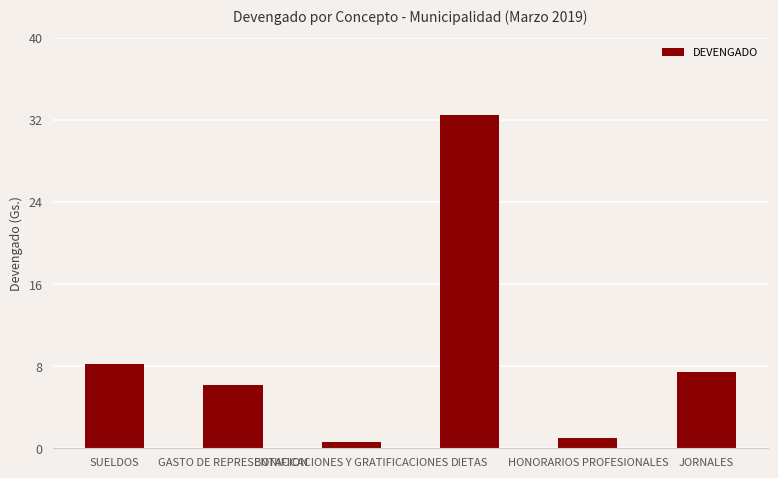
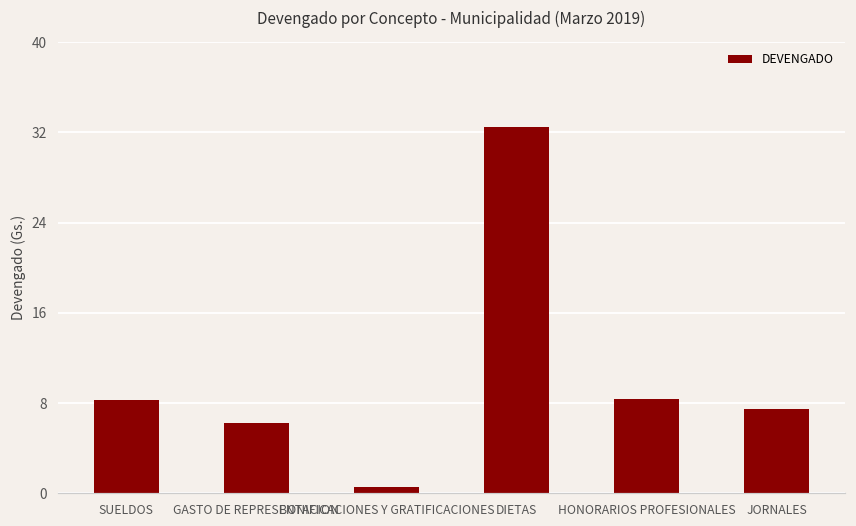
  {
    "SUELDOS": 8.2,
    "DIETAS": 32.5,
-   "HONORARIOS PROFESIONALES": 1.0,
+   "HONORARIOS PROFESIONALES": 8.4,
    "JORNALES": 7.4
  }
